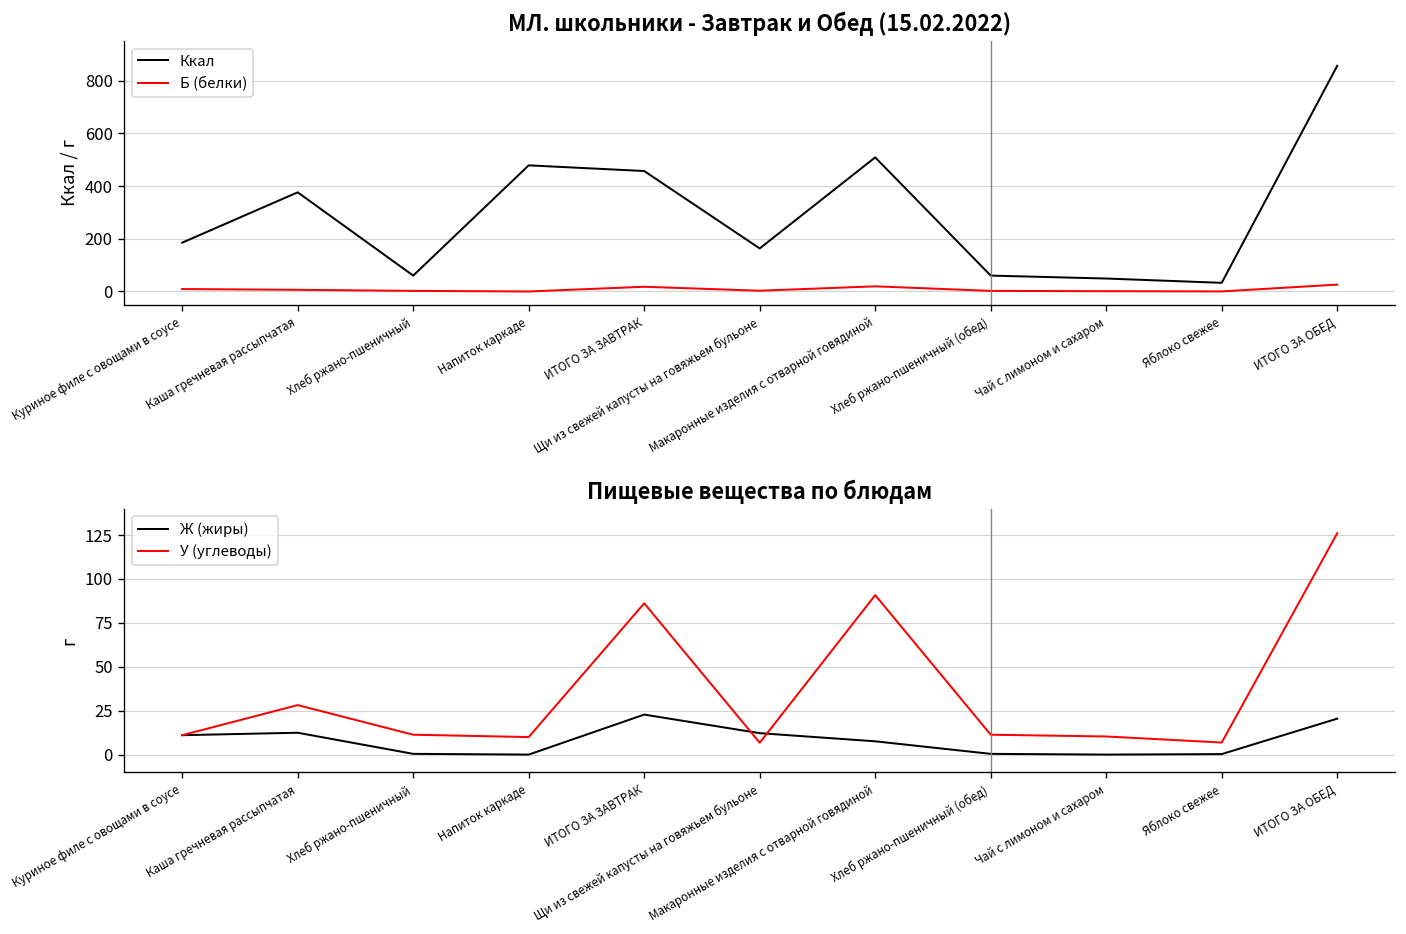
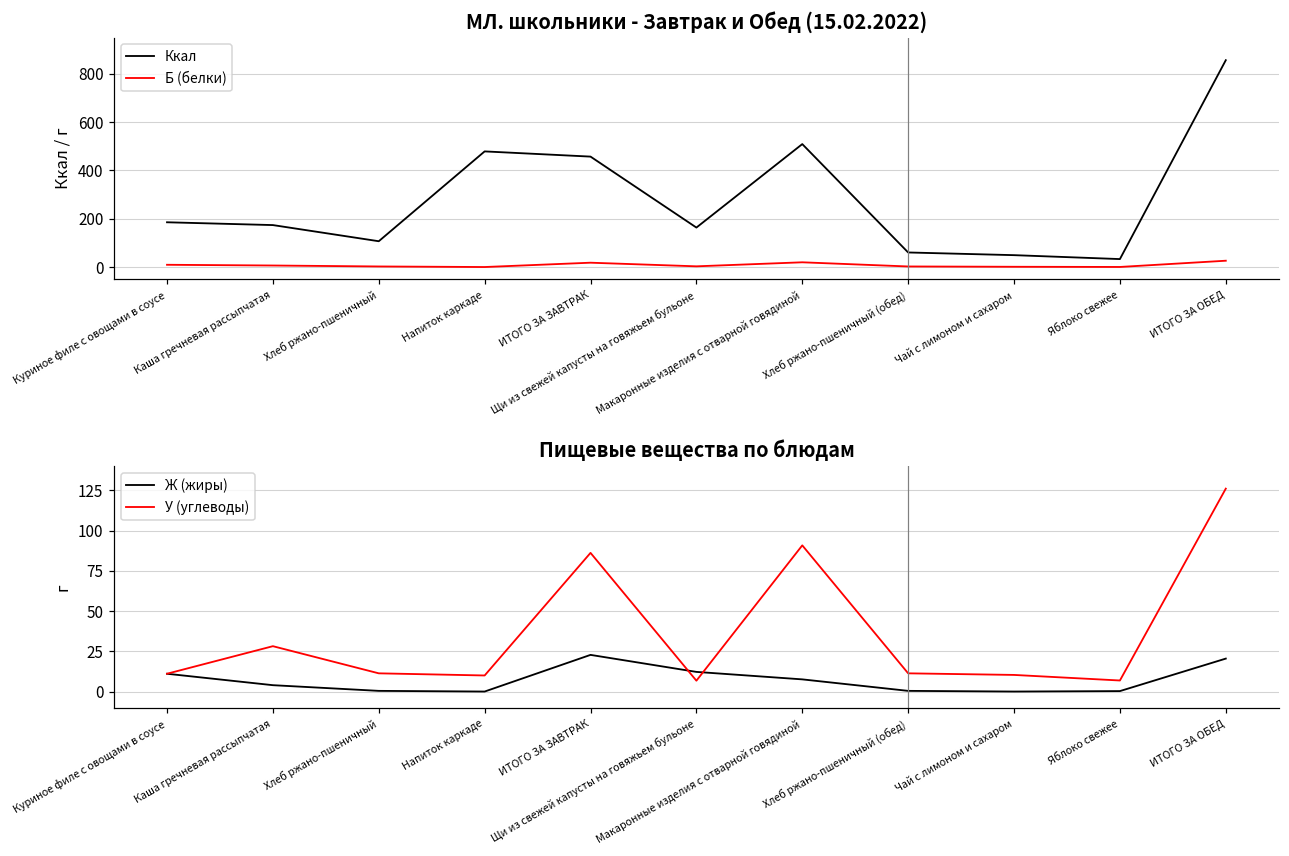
  {
    "МЛ. школьники - Завтрак и Обед (15.02.2022)": {
      "Ккал": {
        "Куриное филе с овощами в соусе": 190,
-       "Каша гречневая рассыпчатая": 380,
-       "Хлеб ржано-пшеничный": 60,
+       "Каша гречневая рассыпчатая": 170,
+       "Хлеб ржано-пшеничный": 110,
        "Напиток каркаде": 480,
        "ИТОГО ЗА ЗАВТРАК": 460,
        "Щи из свежей капусты на говяжьем бульоне": 160,
        "Макаронные изделия с отварной говядиной": 510,
        "Хлеб ржано-пшеничный (обед)": 60,
        "Чай с лимоном и сахаром": 50,
        "Яблоко свежее": 30,
        "ИТОГО ЗА ОБЕД": 860
      },
      "Б (белки)": {
        "Куриное филе с овощами в соусе": 10,
        "Каша гречневая рассыпчатая": 10,
        "Хлеб ржано-пшеничный": 0,
        "Напиток каркаде": 0,
        "ИТОГО ЗА ЗАВТРАК": 20,
        "Щи из свежей капусты на говяжьем бульоне": 0,
        "Макаронные изделия с отварной говядиной": 20,
        "Хлеб ржано-пшеничный (обед)": 0,
        "Чай с лимоном и сахаром": 0,
        "Яблоко свежее": 0,
        "ИТОГО ЗА ОБЕД": 30
      }
    },
    "Пищевые вещества по блюдам": {
      "Ж (жиры)": {
-       "Каша гречневая рассыпчатая": 12,
+       "Каша гречневая рассыпчатая": 4,
        "Хлеб ржано-пшеничный": 0,
        "Напиток каркаде": 0,
        "ИТОГО ЗА ЗАВТРАК": 23,
        "Щи из свежей капусты на говяжьем бульоне": 12,
        "Макаронные изделия с отварной говядиной": 8,
        "Хлеб ржано-пшеничный (обед)": 0,
        "Чай с лимоном и сахаром": 0,
        "Яблоко свежее": 0,
        "ИТОГО ЗА ОБЕД": 20
      },
      "У (углеводы)": {
        "Каша гречневая рассыпчатая": 28,
        "Хлеб ржано-пшеничный": 11,
        "Напиток каркаде": 10,
        "ИТОГО ЗА ЗАВТРАК": 86,
        "Щи из свежей капусты на говяжьем бульоне": 7,
        "Макаронные изделия с отварной говядиной": 91,
        "Хлеб ржано-пшеничный (обед)": 11,
        "Чай с лимоном и сахаром": 10,
        "Яблоко свежее": 7,
        "ИТОГО ЗА ОБЕД": 126
      }
    }
  }
